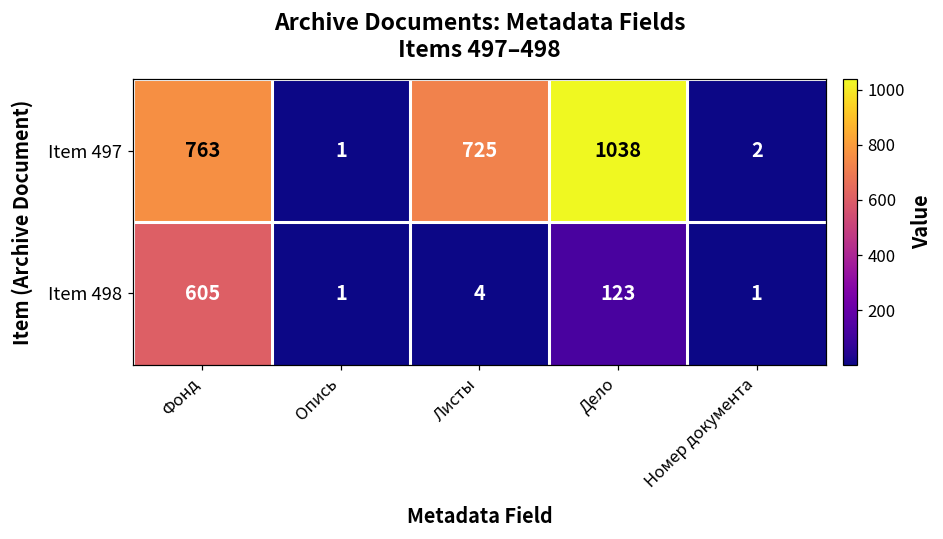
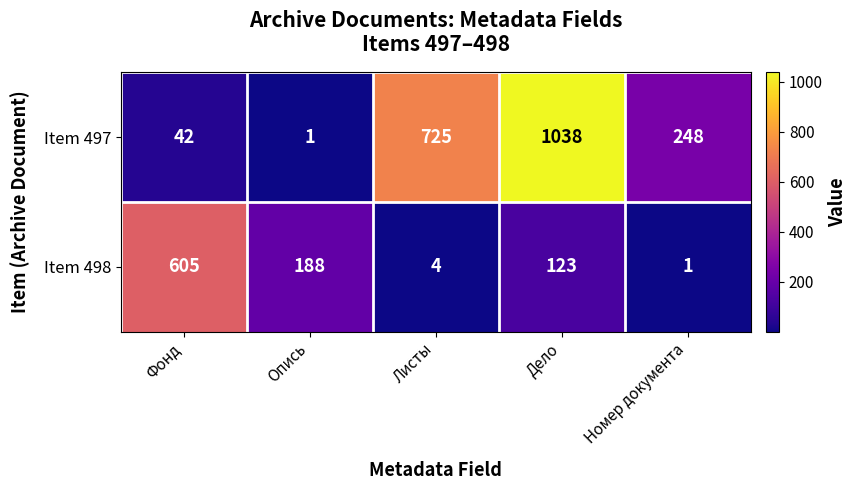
  {
    "Item 497": {
-     "Фонд": 763,
+     "Фонд": 42,
      "Опись": 1,
      "Листы": 725,
      "Дело": 1038,
-     "Номер документа": 2
+     "Номер документа": 248
    },
    "Item 498": {
      "Фонд": 605,
-     "Опись": 1,
+     "Опись": 188,
      "Листы": 4,
      "Дело": 123,
      "Номер документа": 1
    }
  }
